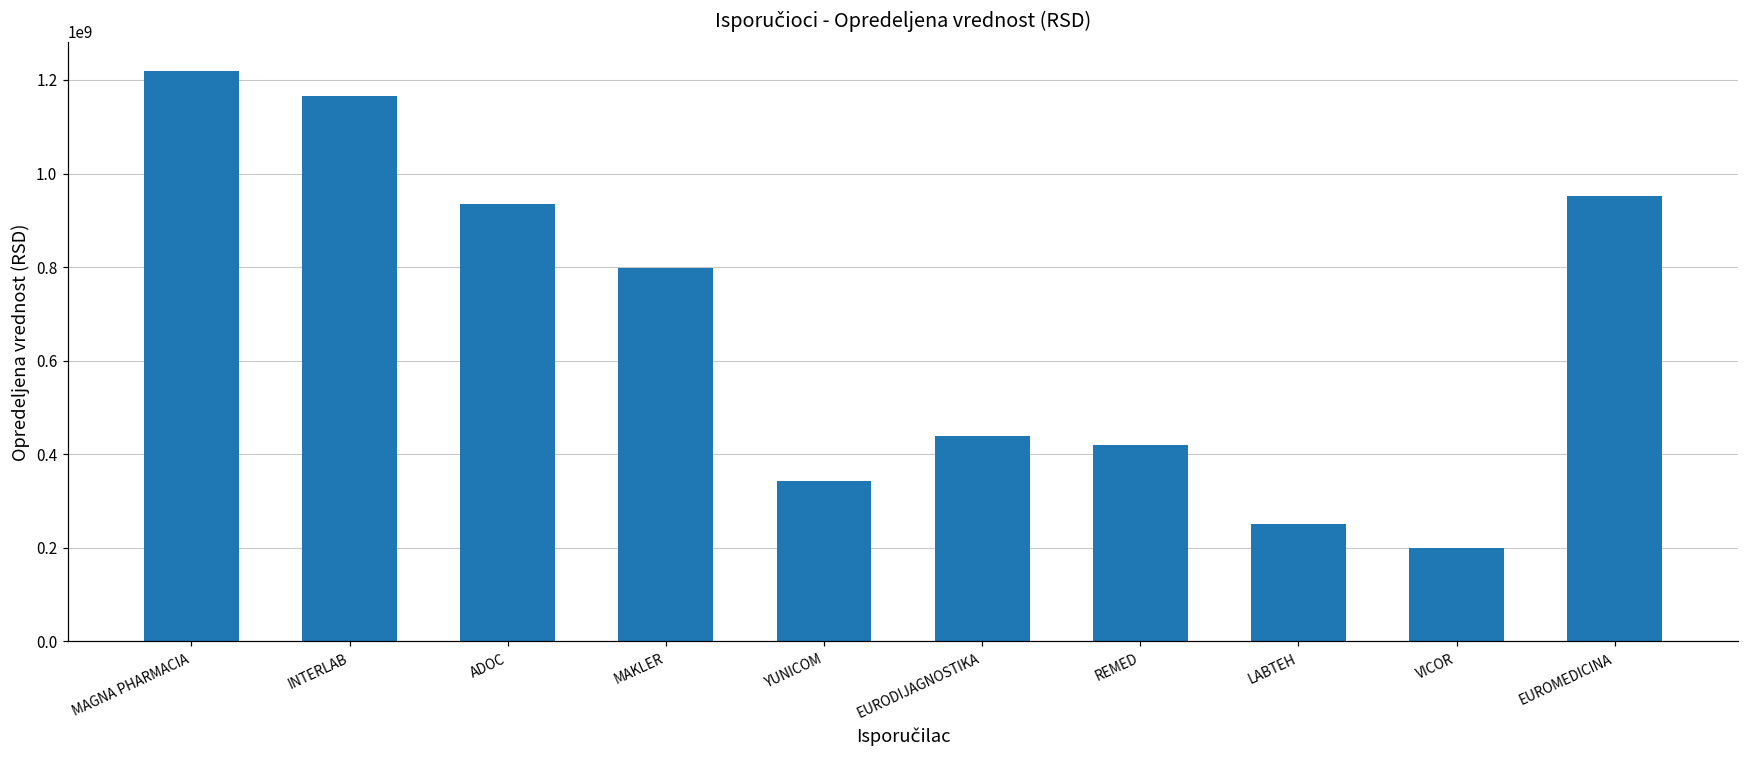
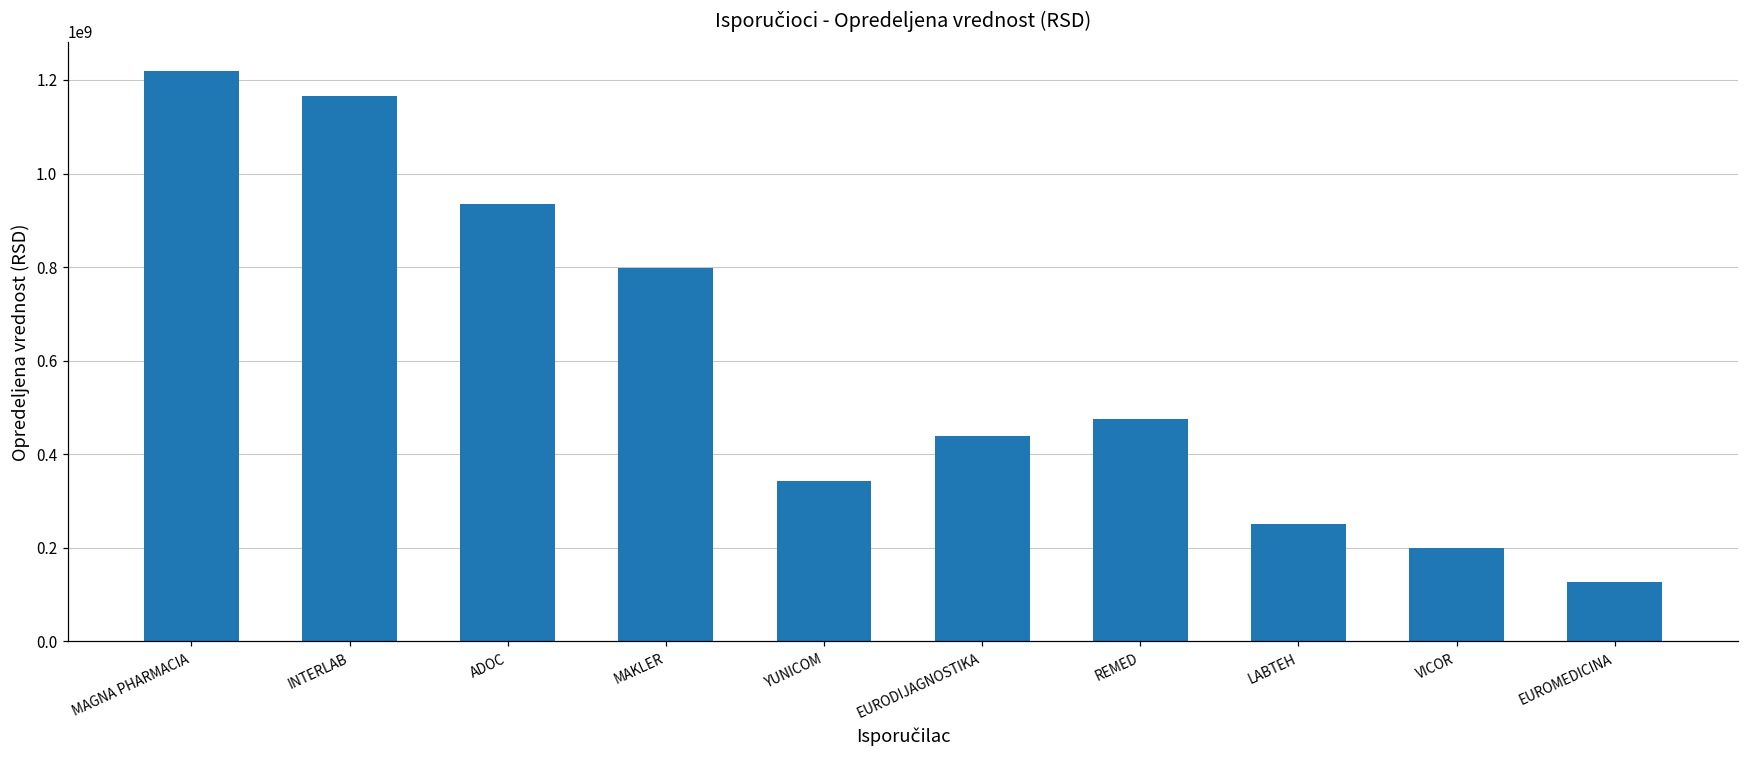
  {
    "MAGNA PHARMACIA": 1220000000,
    "INTERLAB": 1160000000,
    "ADOC": 930000000,
    "MAKLER": 800000000,
    "YUNICOM": 340000000,
    "EURODIJAGNOSTIKA": 440000000,
-   "REMED": 420000000,
+   "REMED": 470000000,
    "LABTEH": 250000000,
    "VICOR": 200000000,
-   "EUROMEDICINA": 950000000
+   "EUROMEDICINA": 130000000
  }
